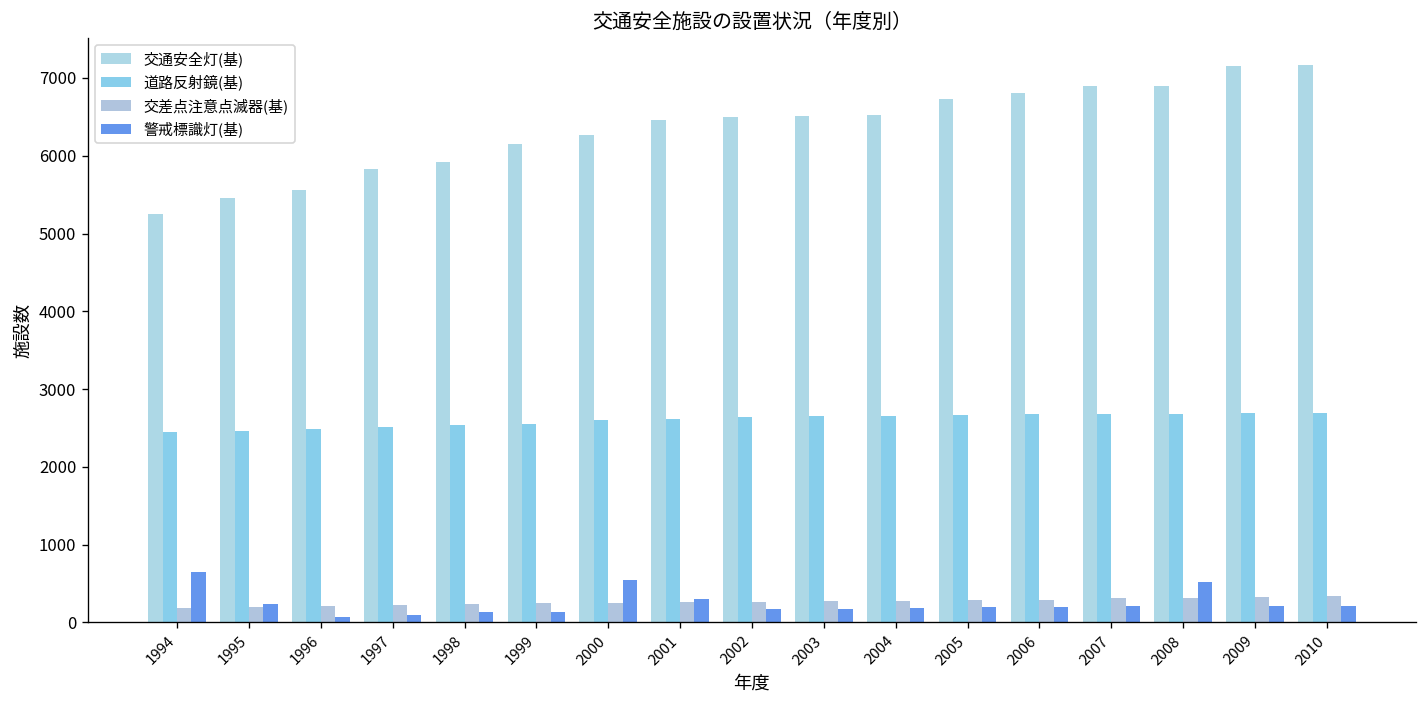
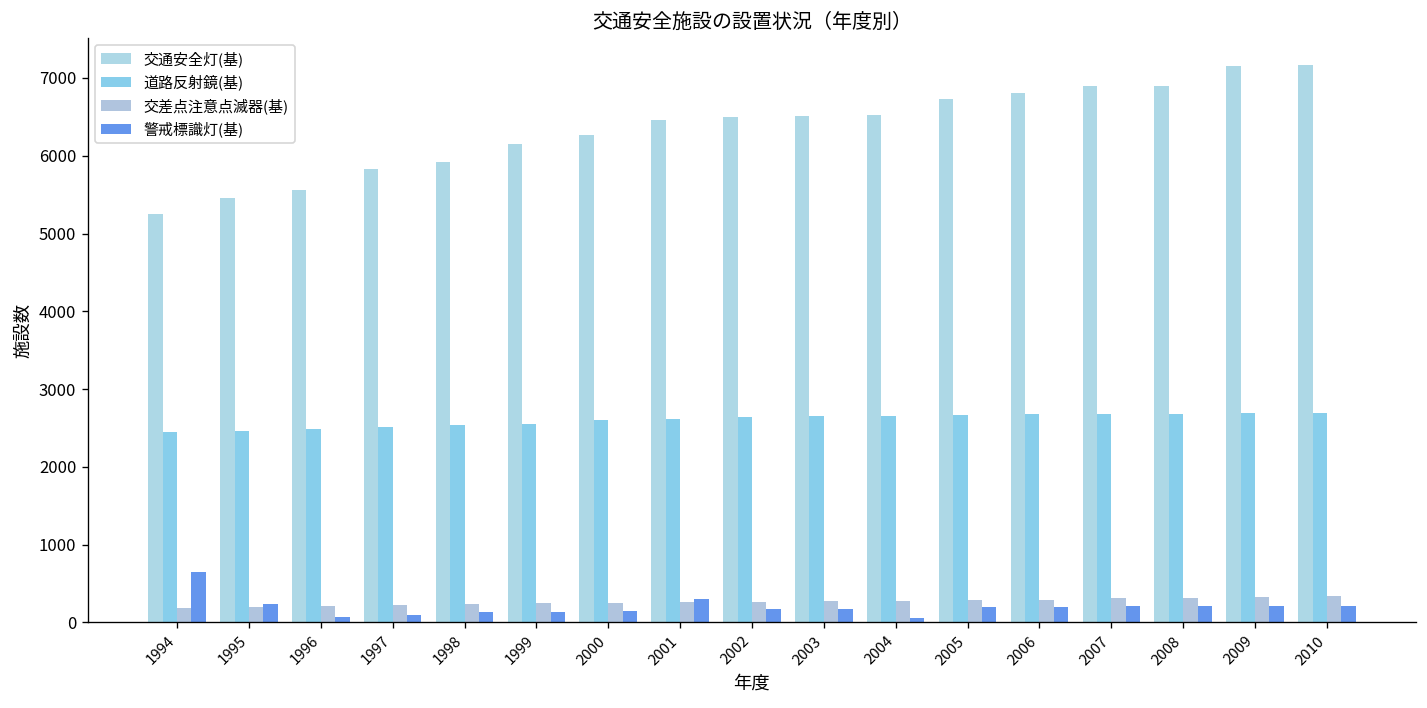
  {
    "警戒標識灯(基)": {
      "1994": 600,
      "1995": 200,
      "1996": 100,
      "1997": 100,
      "1998": 100,
      "1999": 100,
-     "2000": 500,
+     "2000": 200,
      "2001": 300,
      "2002": 200,
      "2003": 200,
-     "2004": 200,
+     "2004": 100,
      "2005": 200,
      "2006": 200,
      "2007": 200,
-     "2008": 500,
+     "2008": 200,
      "2009": 200,
      "2010": 200
    }
  }
